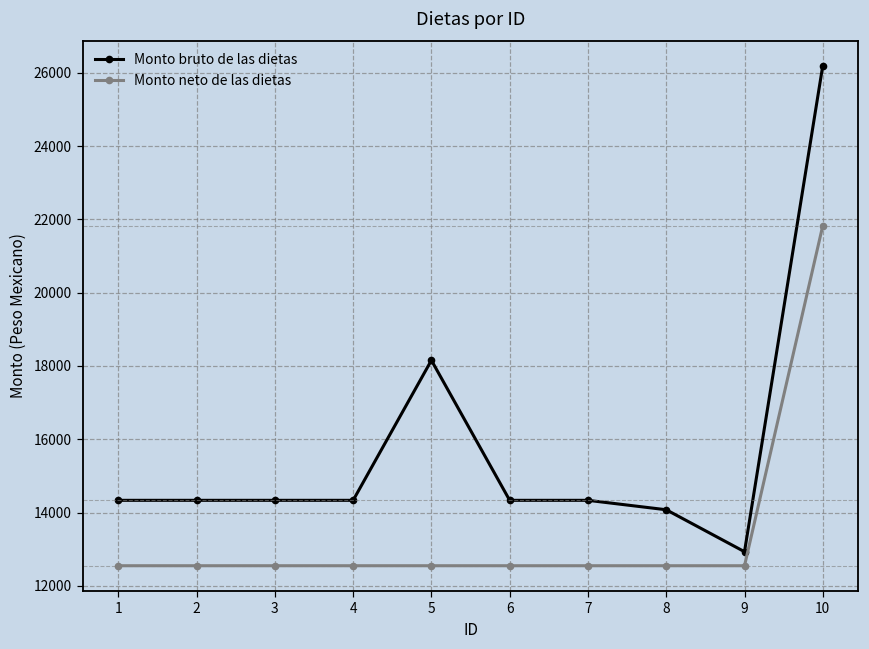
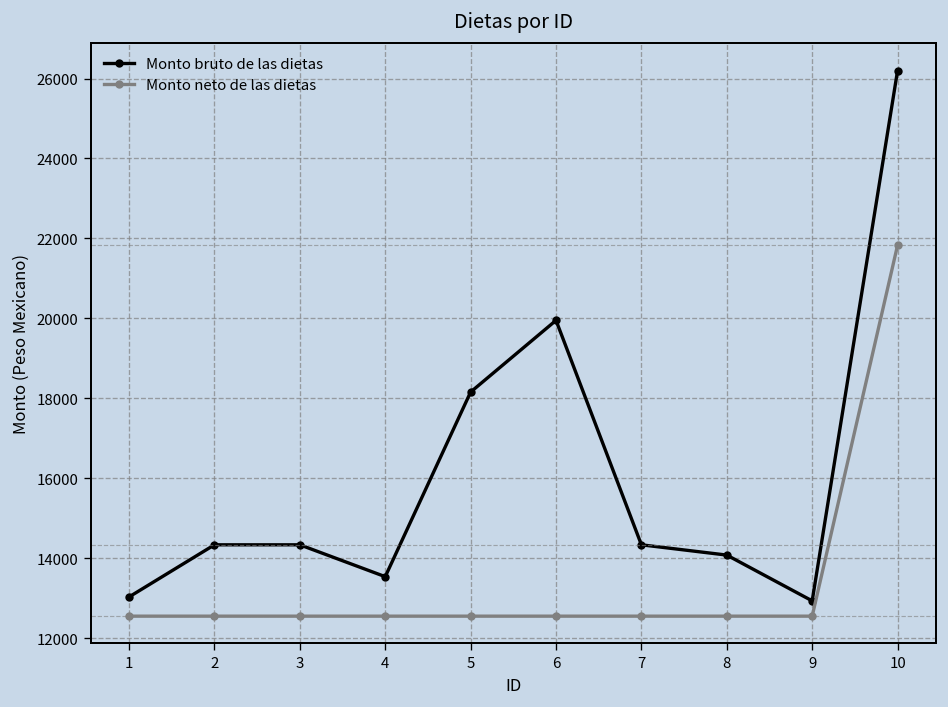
  {
    "Monto bruto de las dietas": {
-     "1": 14300,
+     "1": 13000,
      "2": 14300,
      "3": 14300,
-     "4": 14300,
+     "4": 13500,
      "5": 18200,
-     "6": 14300,
+     "6": 19900,
      "7": 14300,
      "8": 14100,
      "9": 12900,
      "10": 26200
    },
    "Monto neto de las dietas": {
      "1": 12500,
      "2": 12500,
      "3": 12500,
      "4": 12500,
      "5": 12500,
      "6": 12500,
      "7": 12500,
      "8": 12500,
      "9": 12500,
      "10": 21800
    }
  }
